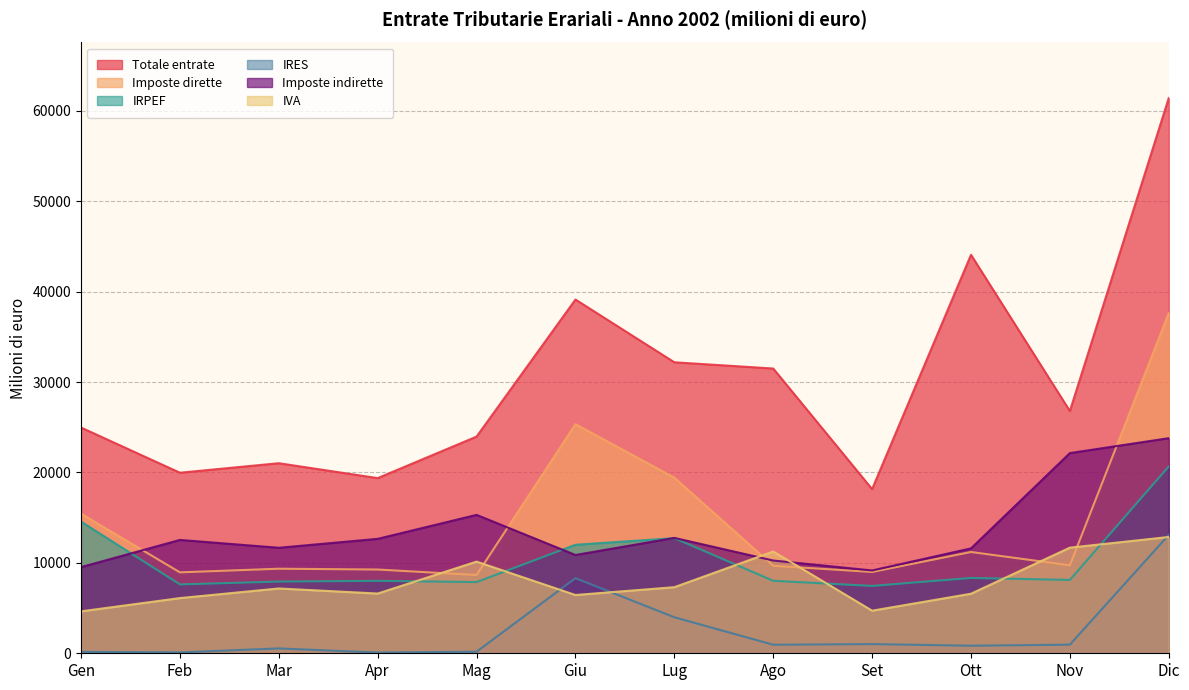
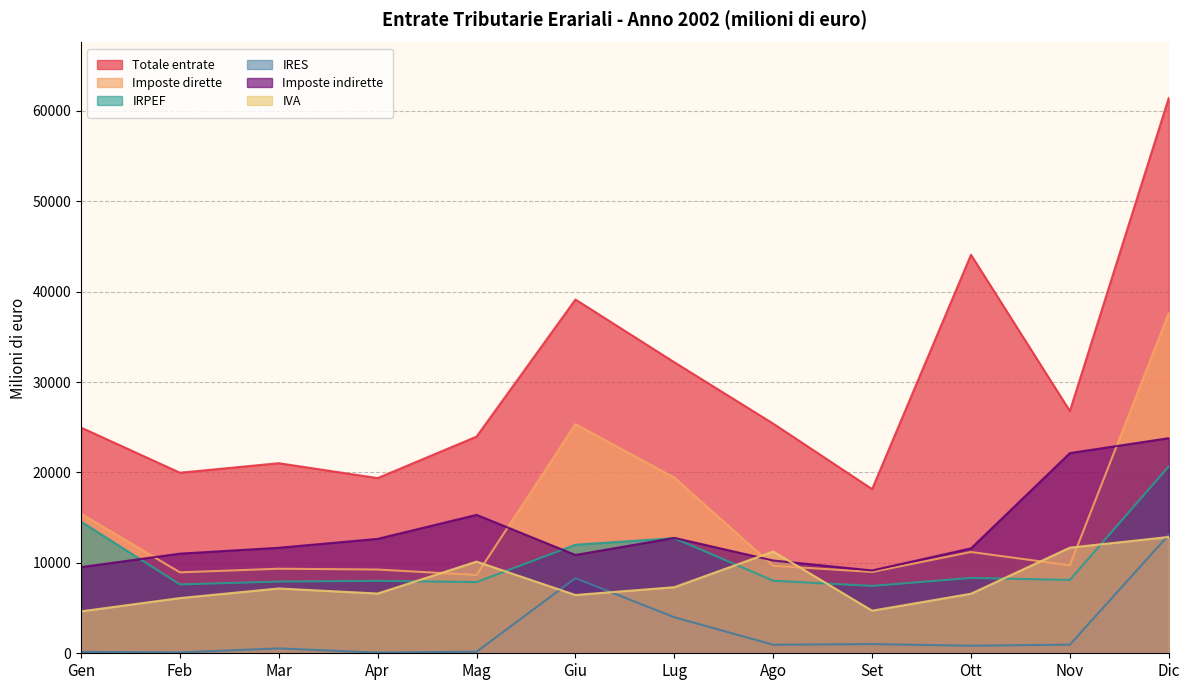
  {
    "Totale entrate": {
      "Gen": 25000,
      "Feb": 20000,
      "Mar": 21000,
      "Apr": 19000,
      "Mag": 24000,
      "Giu": 39000,
      "Lug": 32000,
-     "Ago": 31000,
+     "Ago": 25000,
      "Set": 18000,
      "Ott": 44000,
      "Nov": 27000,
      "Dic": 61000
    },
    "Imposte indirette": {
      "Gen": 10000,
-     "Feb": 13000,
+     "Feb": 11000,
      "Mar": 12000,
      "Apr": 13000,
      "Mag": 15000,
      "Giu": 11000,
      "Ago": 10000,
      "Ott": 12000,
      "Nov": 22000,
      "Dic": 24000
    }
  }
